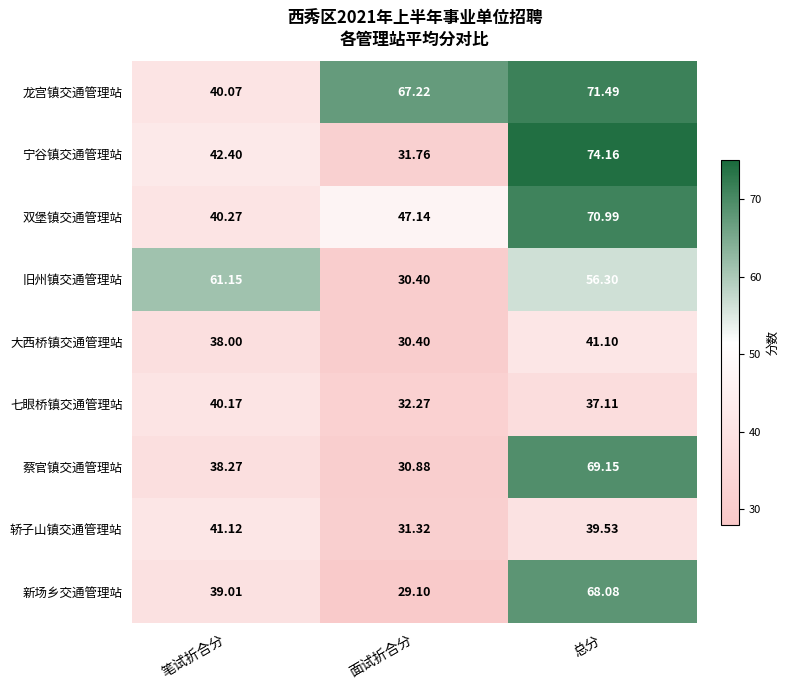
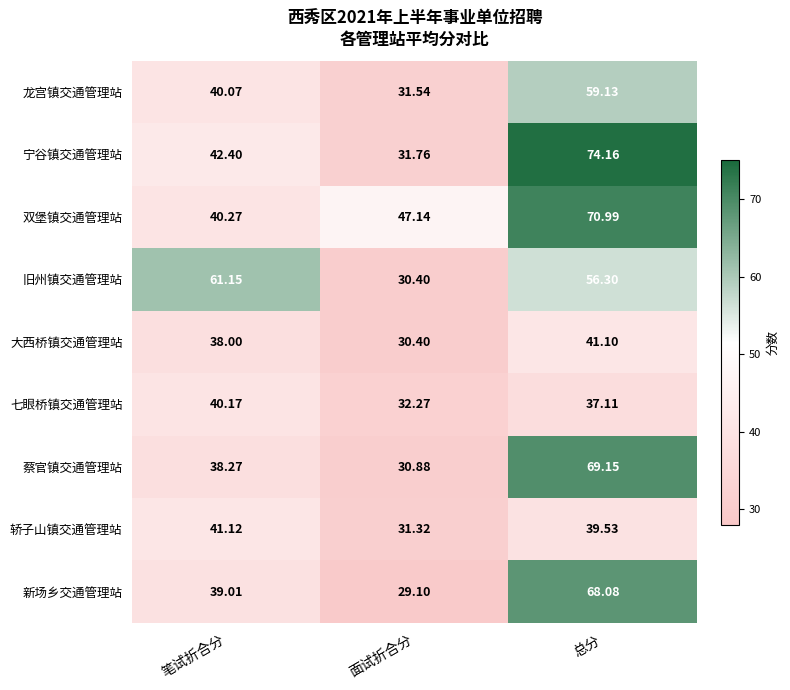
  {
    "龙宫镇交通管理站": {
      "笔试折合分": 40.07,
-     "面试折合分": 67.22,
-     "总分": 71.49
+     "面试折合分": 31.54,
+     "总分": 59.13
    },
    "宁谷镇交通管理站": {
      "笔试折合分": 42.40,
      "面试折合分": 31.76,
      "总分": 74.16
    },
    "双堡镇交通管理站": {
      "笔试折合分": 40.27,
      "面试折合分": 47.14,
      "总分": 70.99
    },
    "旧州镇交通管理站": {
      "笔试折合分": 61.15,
      "面试折合分": 30.40,
      "总分": 56.30
    },
    "大西桥镇交通管理站": {
      "笔试折合分": 38.00,
      "面试折合分": 30.40,
      "总分": 41.10
    },
    "七眼桥镇交通管理站": {
      "笔试折合分": 40.17,
      "面试折合分": 32.27,
      "总分": 37.11
    },
    "蔡官镇交通管理站": {
      "笔试折合分": 38.27,
      "面试折合分": 30.88,
      "总分": 69.15
    },
    "轿子山镇交通管理站": {
      "笔试折合分": 41.12,
      "面试折合分": 31.32,
      "总分": 39.53
    },
    "新场乡交通管理站": {
      "笔试折合分": 39.01,
      "面试折合分": 29.10,
      "总分": 68.08
    }
  }
